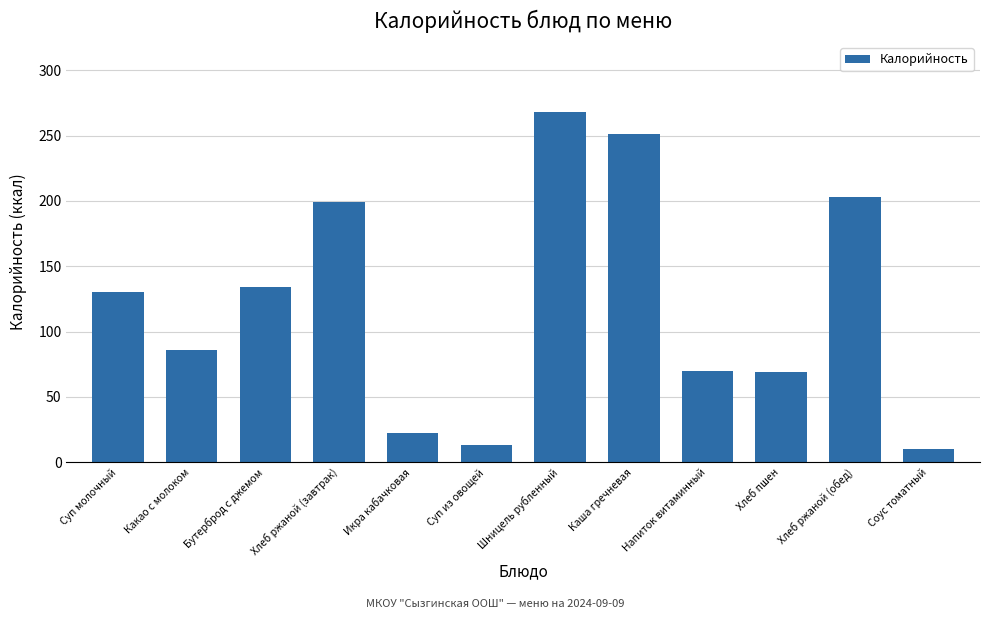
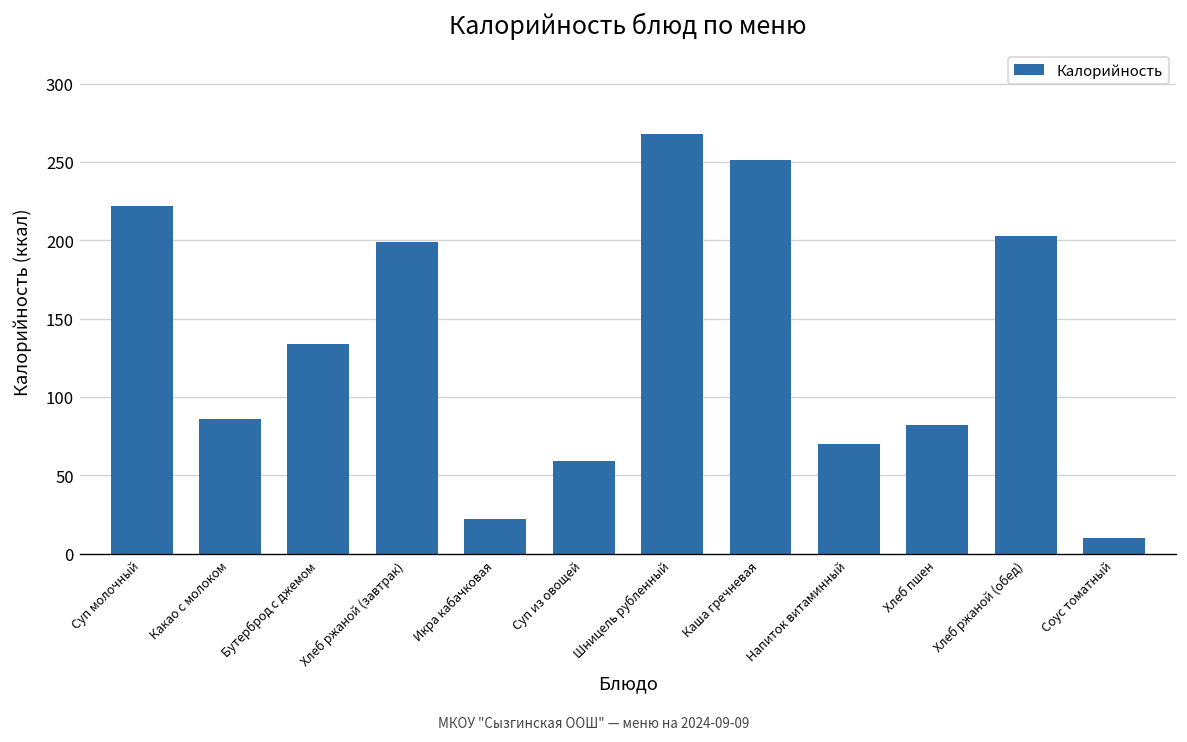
  {
-   "Суп молочный": 130,
+   "Суп молочный": 222,
    "Какао с молоком": 86,
    "Бутерброд с джемом": 134,
    "Хлеб ржаной (завтрак)": 199,
    "Икра кабачковая": 22,
-   "Суп из овощей": 13,
+   "Суп из овощей": 59,
    "Шницель рубленный": 268,
    "Каша гречневая": 251,
    "Напиток витаминный": 70,
-   "Хлеб пшен": 69,
+   "Хлеб пшен": 82,
    "Хлеб ржаной (обед)": 203,
    "Соус томатный": 10
  }
